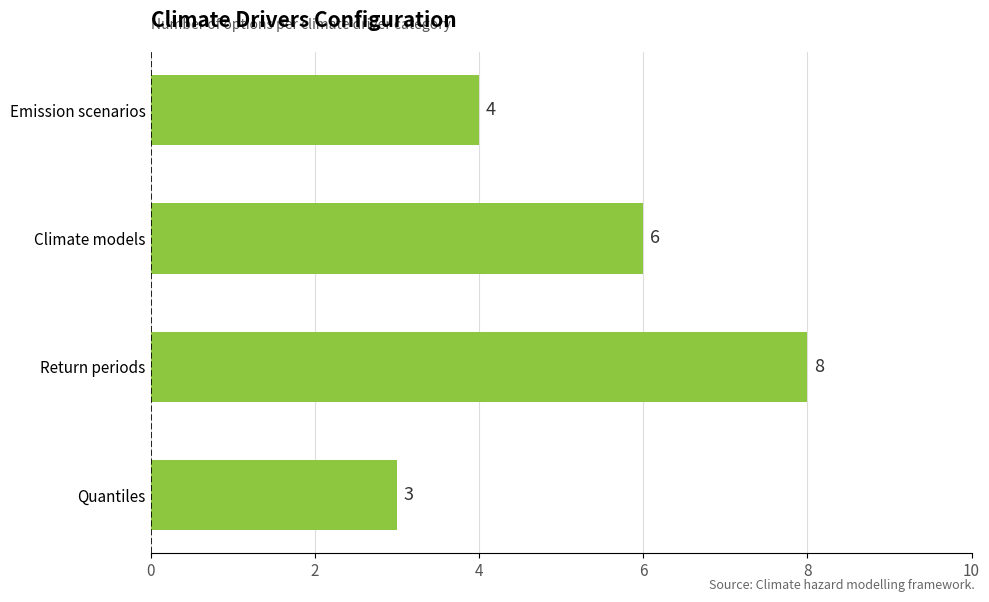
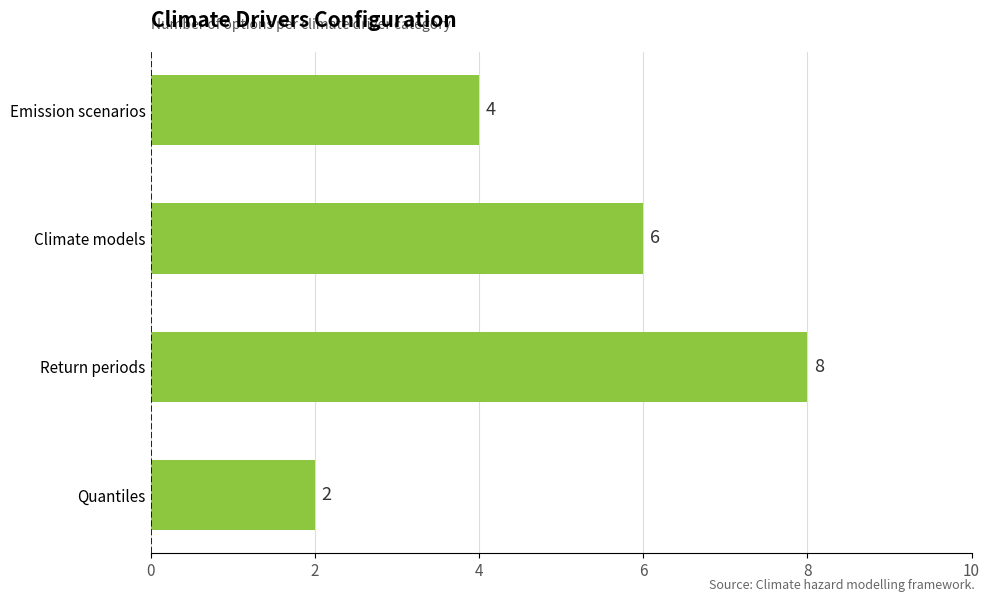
  {
    "Emission scenarios": 4,
    "Climate models": 6,
    "Return periods": 8,
-   "Quantiles": 3
+   "Quantiles": 2
  }
